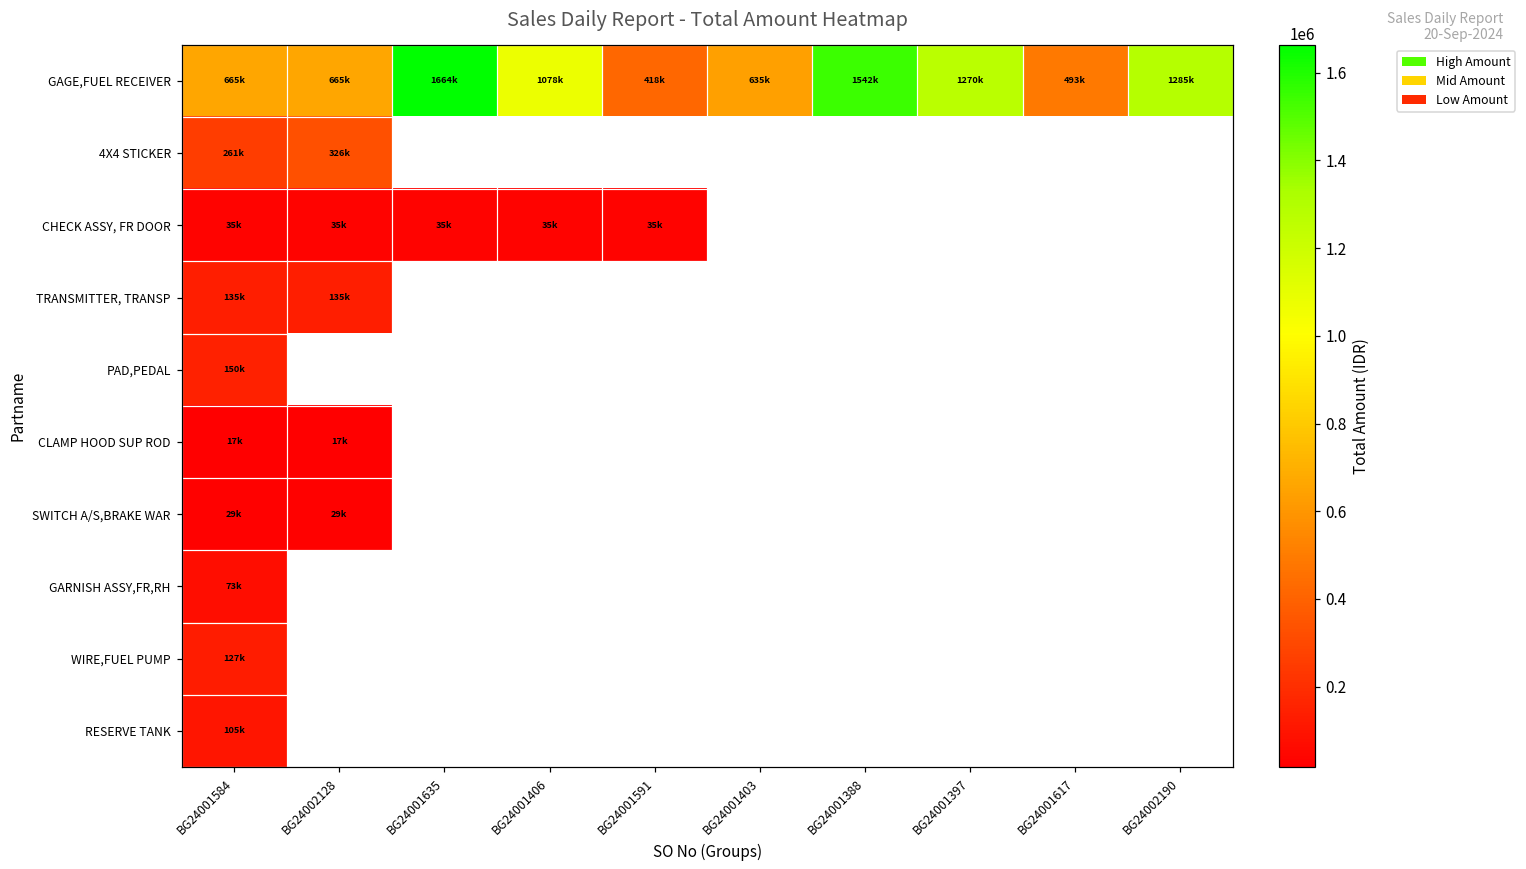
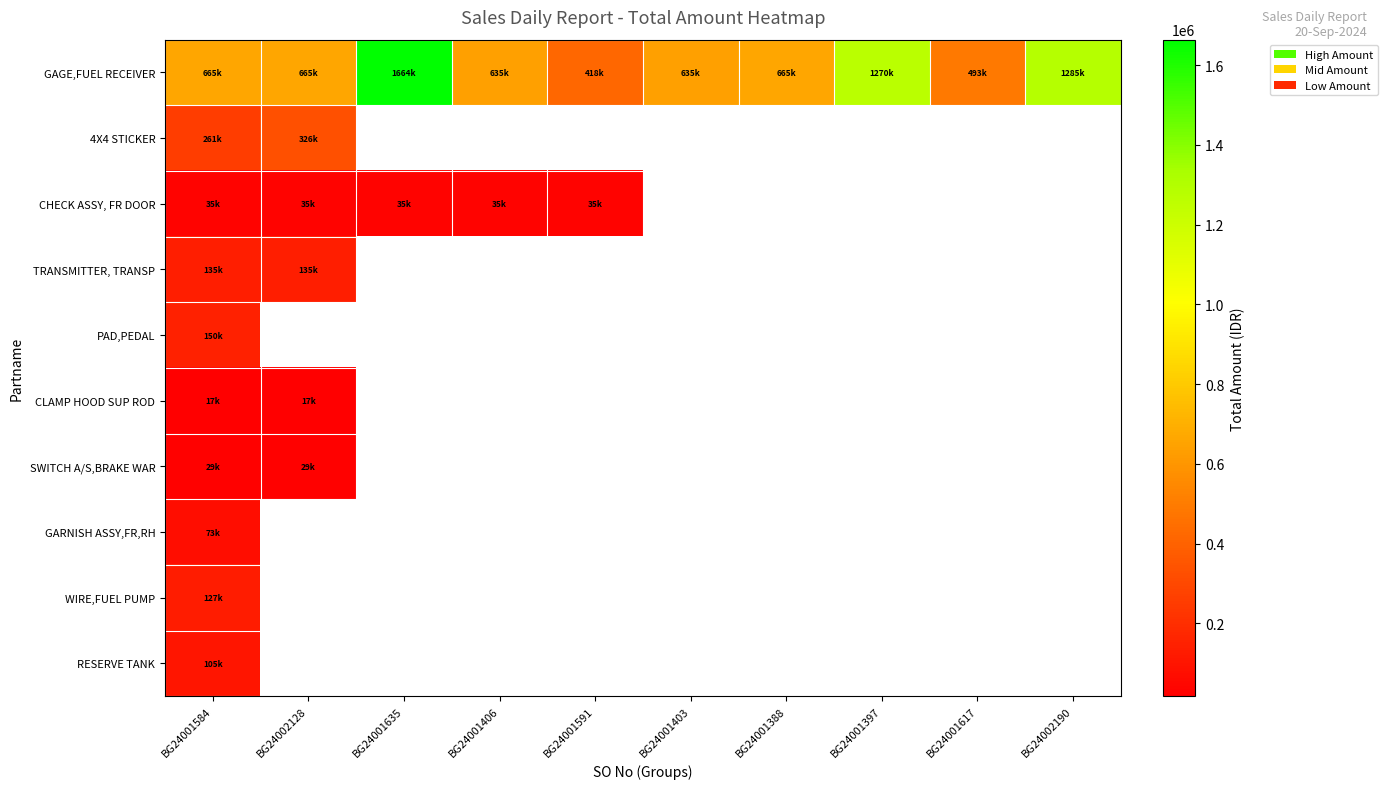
  {
    "GAGE,FUEL RECEIVER": {
      "BG24001584": "665k",
      "BG24002128": "665k",
      "BG24001635": "1664k",
-     "BG24001406": "1078k",
+     "BG24001406": "635k",
      "BG24001591": "418k",
      "BG24001403": "635k",
-     "BG24001388": "1542k",
+     "BG24001388": "665k",
      "BG24001397": "1270k",
      "BG24001617": "493k",
      "BG24002190": "1285k"
    },
    "4X4 STICKER": {
      "BG24001584": "261k",
      "BG24002128": "326k"
    },
    "CHECK ASSY, FR DOOR": {
      "BG24001584": "35k",
      "BG24002128": "35k",
      "BG24001635": "35k",
      "BG24001406": "35k",
      "BG24001591": "35k"
    },
    "TRANSMITTER, TRANSP": {
      "BG24001584": "135k",
      "BG24002128": "135k"
    },
    "PAD,PEDAL": {
      "BG24001584": "150k"
    },
    "CLAMP HOOD SUP ROD": {
      "BG24001584": "17k",
      "BG24002128": "17k"
    },
    "SWITCH A/S,BRAKE WAR": {
      "BG24001584": "29k",
      "BG24002128": "29k"
    },
    "GARNISH ASSY,FR,RH": {
      "BG24001584": "73k"
    },
    "WIRE,FUEL PUMP": {
      "BG24001584": "127k"
    },
    "RESERVE TANK": {
      "BG24001584": "105k"
    }
  }
